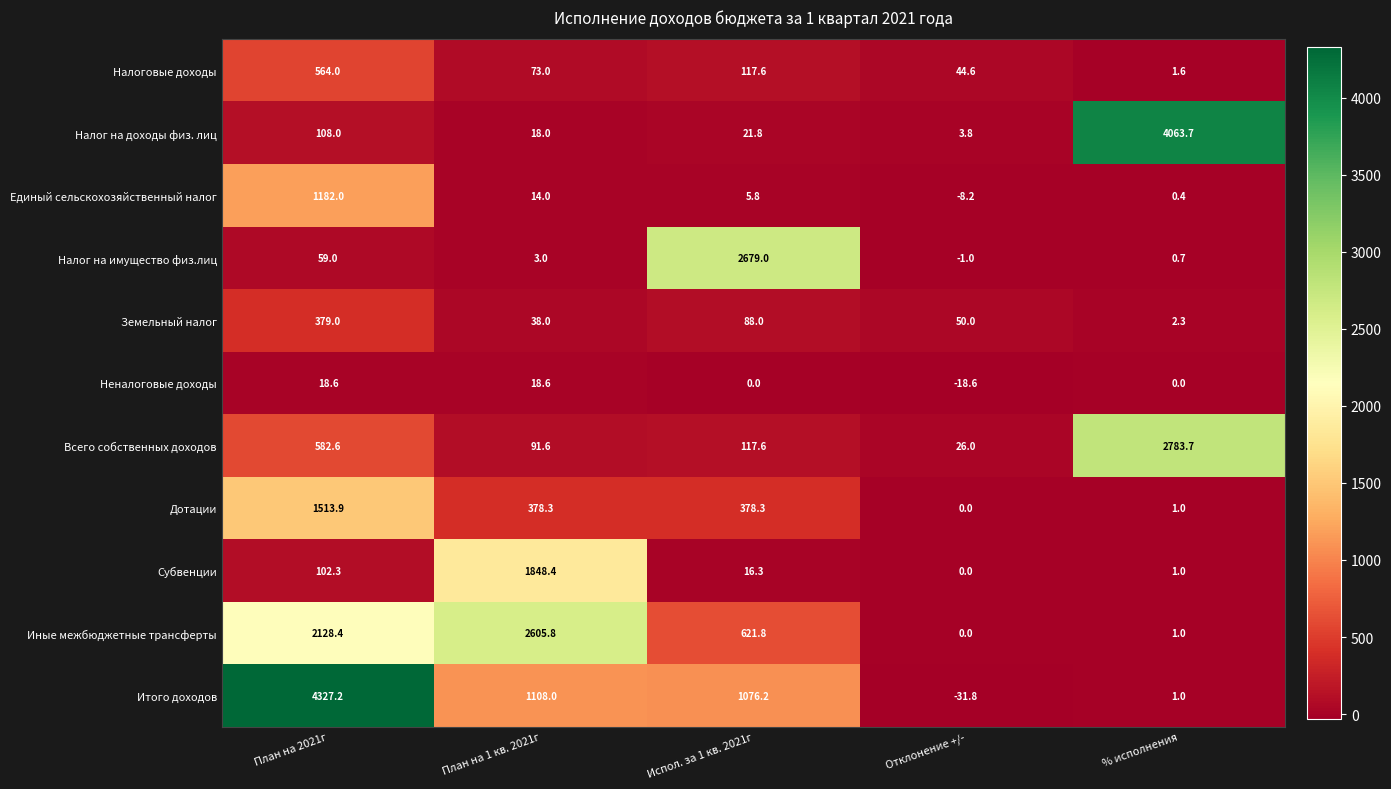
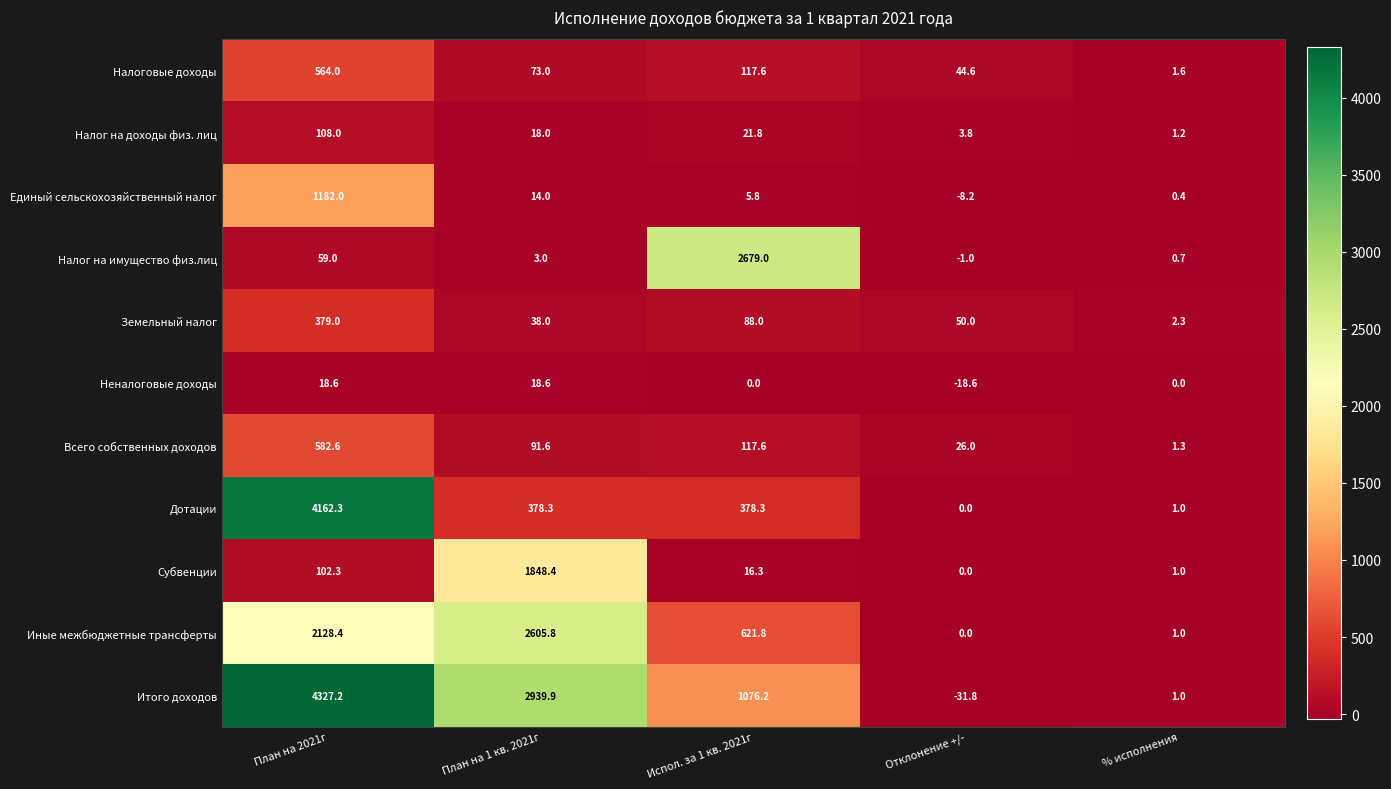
  {
    "Налоговые доходы": {
      "План на 2021г": 564.0,
      "План на 1 кв. 2021г": 73.0,
      "Испол. за 1 кв. 2021г": 117.6,
      "Отклонение +/-": 44.6,
      "% исполнения": 1.6
    },
    "Налог на доходы физ. лиц": {
      "План на 2021г": 108.0,
      "План на 1 кв. 2021г": 18.0,
      "Испол. за 1 кв. 2021г": 21.8,
      "Отклонение +/-": 3.8,
-     "% исполнения": 4063.7
+     "% исполнения": 1.2
    },
    "Единый сельскохозяйственный налог": {
      "План на 2021г": 1182.0,
      "План на 1 кв. 2021г": 14.0,
      "Испол. за 1 кв. 2021г": 5.8,
      "Отклонение +/-": -8.2,
      "% исполнения": 0.4
    },
    "Налог на имущество физ.лиц": {
      "План на 2021г": 59.0,
      "План на 1 кв. 2021г": 3.0,
      "Испол. за 1 кв. 2021г": 2679.0,
      "Отклонение +/-": -1.0,
      "% исполнения": 0.7
    },
    "Земельный налог": {
      "План на 2021г": 379.0,
      "План на 1 кв. 2021г": 38.0,
      "Испол. за 1 кв. 2021г": 88.0,
      "Отклонение +/-": 50.0,
      "% исполнения": 2.3
    },
    "Неналоговые доходы": {
      "План на 2021г": 18.6,
      "План на 1 кв. 2021г": 18.6,
      "Испол. за 1 кв. 2021г": 0.0,
      "Отклонение +/-": -18.6,
      "% исполнения": 0.0
    },
    "Всего собственных доходов": {
      "План на 2021г": 582.6,
      "План на 1 кв. 2021г": 91.6,
      "Испол. за 1 кв. 2021г": 117.6,
      "Отклонение +/-": 26.0,
-     "% исполнения": 2783.7
+     "% исполнения": 1.3
    },
    "Дотации": {
-     "План на 2021г": 1513.9,
+     "План на 2021г": 4162.3,
      "План на 1 кв. 2021г": 378.3,
      "Испол. за 1 кв. 2021г": 378.3,
      "Отклонение +/-": 0.0,
      "% исполнения": 1.0
    },
    "Субвенции": {
      "План на 2021г": 102.3,
      "План на 1 кв. 2021г": 1848.4,
      "Испол. за 1 кв. 2021г": 16.3,
      "Отклонение +/-": 0.0,
      "% исполнения": 1.0
    },
    "Иные межбюджетные трансферты": {
      "План на 2021г": 2128.4,
      "План на 1 кв. 2021г": 2605.8,
      "Испол. за 1 кв. 2021г": 621.8,
      "Отклонение +/-": 0.0,
      "% исполнения": 1.0
    },
    "Итого доходов": {
      "План на 2021г": 4327.2,
-     "План на 1 кв. 2021г": 1108.0,
+     "План на 1 кв. 2021г": 2939.9,
      "Испол. за 1 кв. 2021г": 1076.2,
      "Отклонение +/-": -31.8,
      "% исполнения": 1.0
    }
  }
